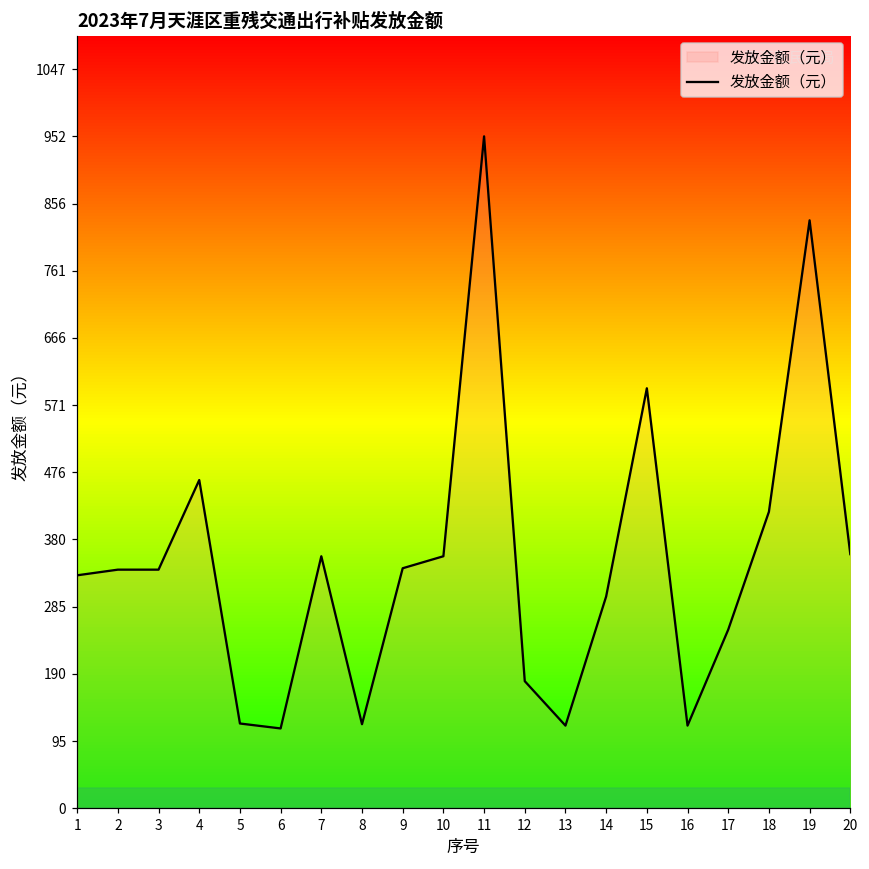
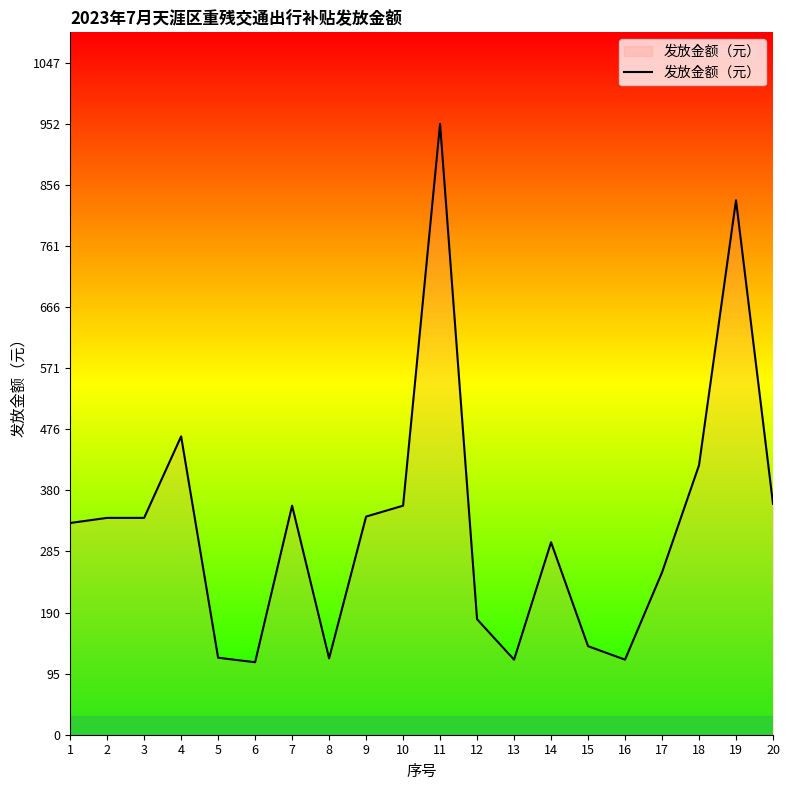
  {
    "1": 330,
    "2": 340,
    "3": 340,
    "4": 470,
    "5": 120,
    "6": 110,
    "7": 360,
    "8": 120,
    "9": 340,
    "10": 360,
    "11": 950,
    "12": 180,
    "13": 120,
    "14": 300,
-   "15": 600,
+   "15": 140,
    "16": 120,
    "17": 250,
    "18": 420,
    "19": 830,
    "20": 360
  }
